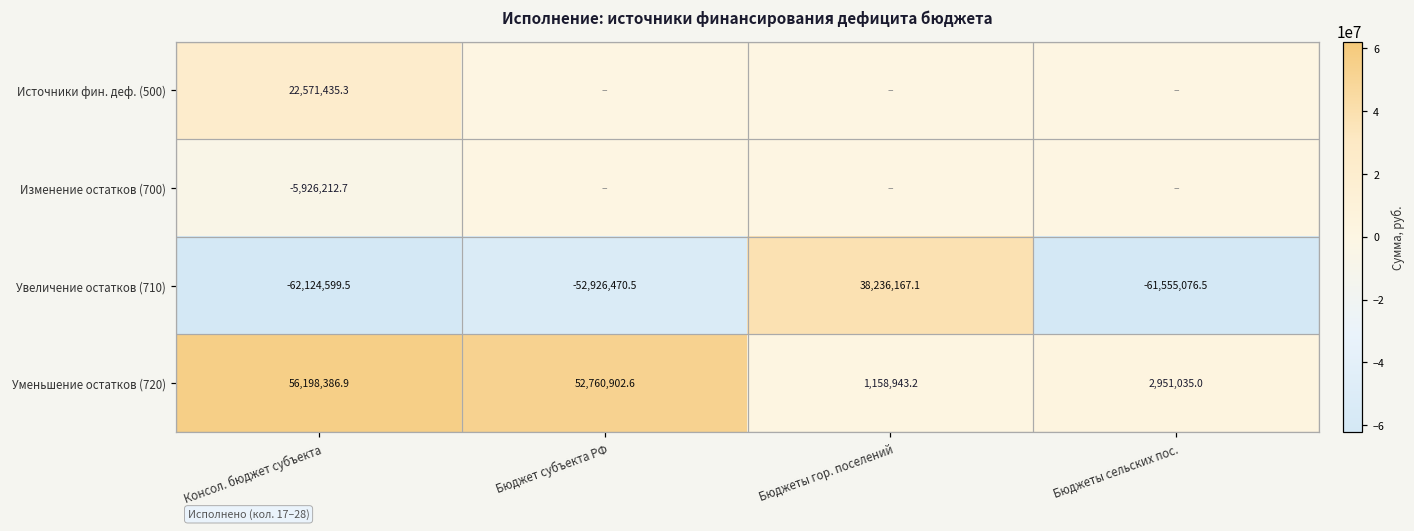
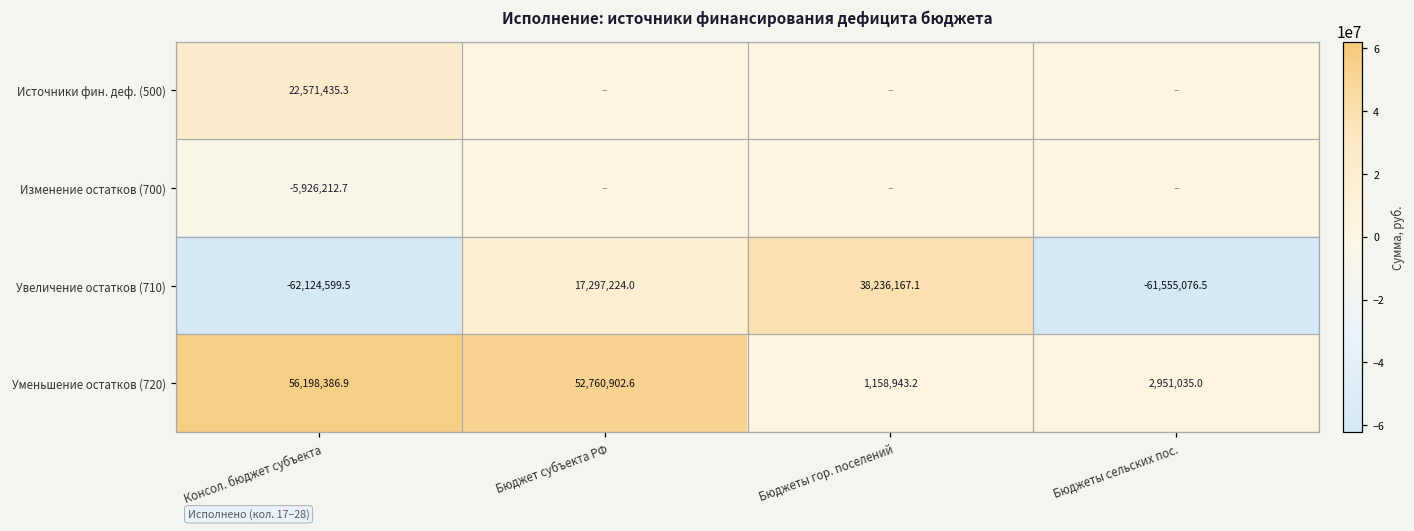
  {
    "Источники фин. деф. (500)": {
      "Консол. бюджет субъекта": "22,571,435.3"
    },
    "Изменение остатков (700)": {
      "Консол. бюджет субъекта": "-5,926,212.7"
    },
    "Увеличение остатков (710)": {
      "Консол. бюджет субъекта": "-62,124,599.5",
-     "Бюджет субъекта РФ": "-52,926,470.5",
+     "Бюджет субъекта РФ": "17,297,224.0",
      "Бюджеты гор. поселений": "38,236,167.1",
      "Бюджеты сельских пос.": "-61,555,076.5"
    },
    "Уменьшение остатков (720)": {
      "Консол. бюджет субъекта": "56,198,386.9",
      "Бюджет субъекта РФ": "52,760,902.6",
      "Бюджеты гор. поселений": "1,158,943.2",
      "Бюджеты сельских пос.": "2,951,035.0"
    }
  }
